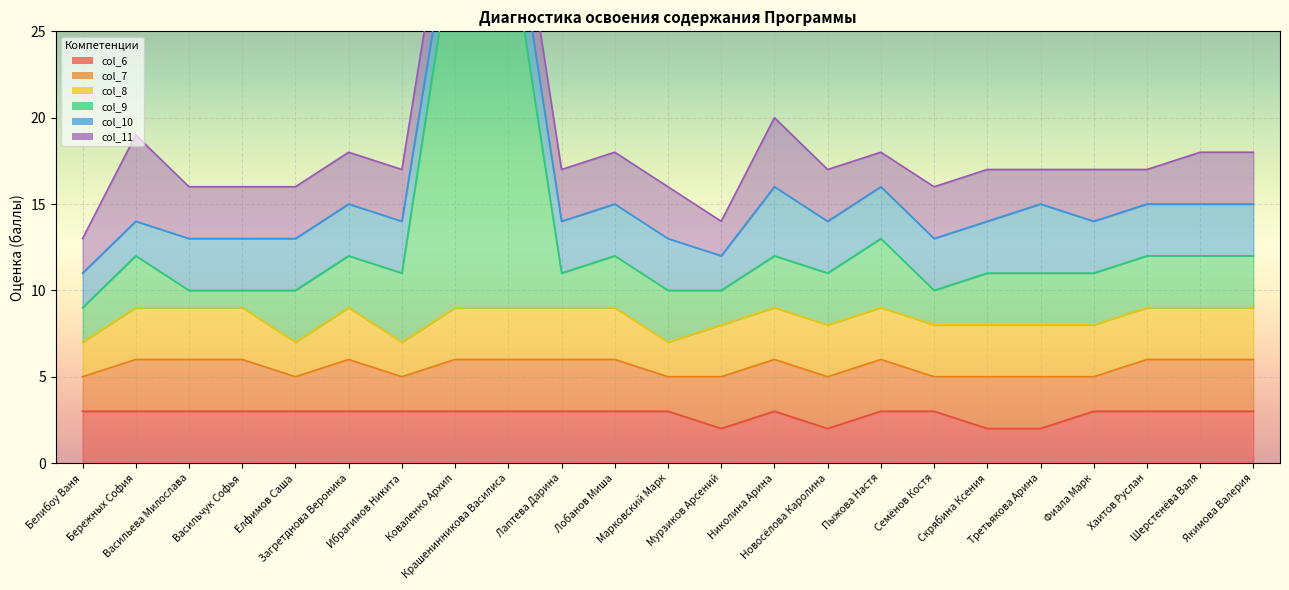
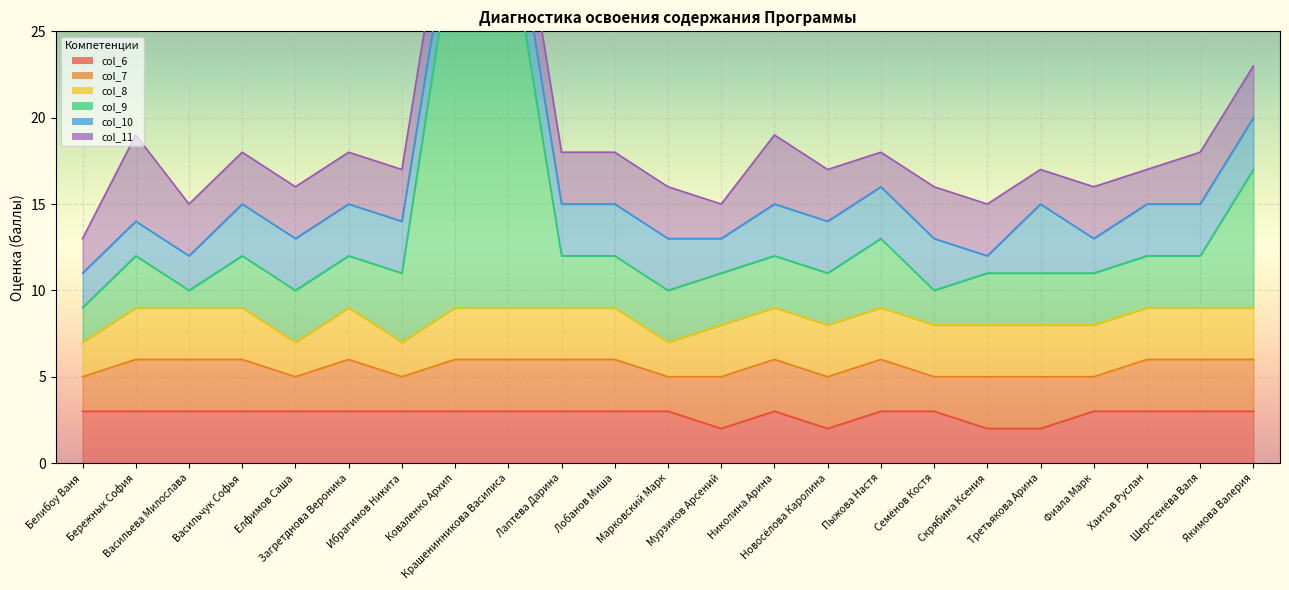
  {
    "col_9": {
      "Белибоу Ваня": 2,
      "Бережных София": 3,
      "Васильева Милослава": 1,
-     "Васильчук Софья": 1,
+     "Васильчук Софья": 3,
      "Елфимов Саша": 3,
      "Загретднова Вероника": 3,
      "Ибрагимов Никита": 4,
-     "Лаптева Дарина": 2,
+     "Лаптева Дарина": 3,
      "Лобанов Миша": 3,
      "Марковский Марк": 3,
-     "Мурзиков Арсений": 2,
+     "Мурзиков Арсений": 3,
      "Николина Арина": 3,
      "Новосёлова Каролина": 3,
      "Пыжова Настя": 4,
      "Семёнов Костя": 2,
      "Скрябина Ксения": 3,
      "Третьякова Арина": 3,
      "Фиала Марк": 3,
      "Хаитов Руслан": 3,
      "Шерстенёва Валя": 3,
-     "Якимова Валерия": 3
+     "Якимова Валерия": 8
    },
    "col_10": {
      "Белибоу Ваня": 2,
      "Бережных София": 2,
-     "Васильева Милослава": 3,
+     "Васильева Милослава": 2,
      "Васильчук Софья": 3,
      "Елфимов Саша": 3,
      "Загретднова Вероника": 3,
      "Ибрагимов Никита": 3,
      "Лаптева Дарина": 3,
      "Лобанов Миша": 3,
      "Марковский Марк": 3,
      "Мурзиков Арсений": 2,
-     "Николина Арина": 4,
+     "Николина Арина": 3,
      "Новосёлова Каролина": 3,
      "Пыжова Настя": 3,
      "Семёнов Костя": 3,
-     "Скрябина Ксения": 3,
+     "Скрябина Ксения": 1,
      "Третьякова Арина": 4,
-     "Фиала Марк": 3,
+     "Фиала Марк": 2,
      "Хаитов Руслан": 3,
      "Шерстенёва Валя": 3,
      "Якимова Валерия": 3
    },
    "col_11": {
      "Белибоу Ваня": 2,
      "Васильева Милослава": 3,
      "Васильчук Софья": 3,
      "Елфимов Саша": 3,
      "Загретднова Вероника": 3,
      "Ибрагимов Никита": 3,
      "Лаптева Дарина": 3,
      "Лобанов Миша": 3,
      "Марковский Марк": 3,
      "Мурзиков Арсений": 2,
      "Николина Арина": 4,
      "Новосёлова Каролина": 3,
      "Пыжова Настя": 2,
      "Семёнов Костя": 3,
      "Скрябина Ксения": 3,
      "Третьякова Арина": 2,
      "Фиала Марк": 3,
      "Хаитов Руслан": 2,
      "Шерстенёва Валя": 3,
      "Якимова Валерия": 3
    }
  }
